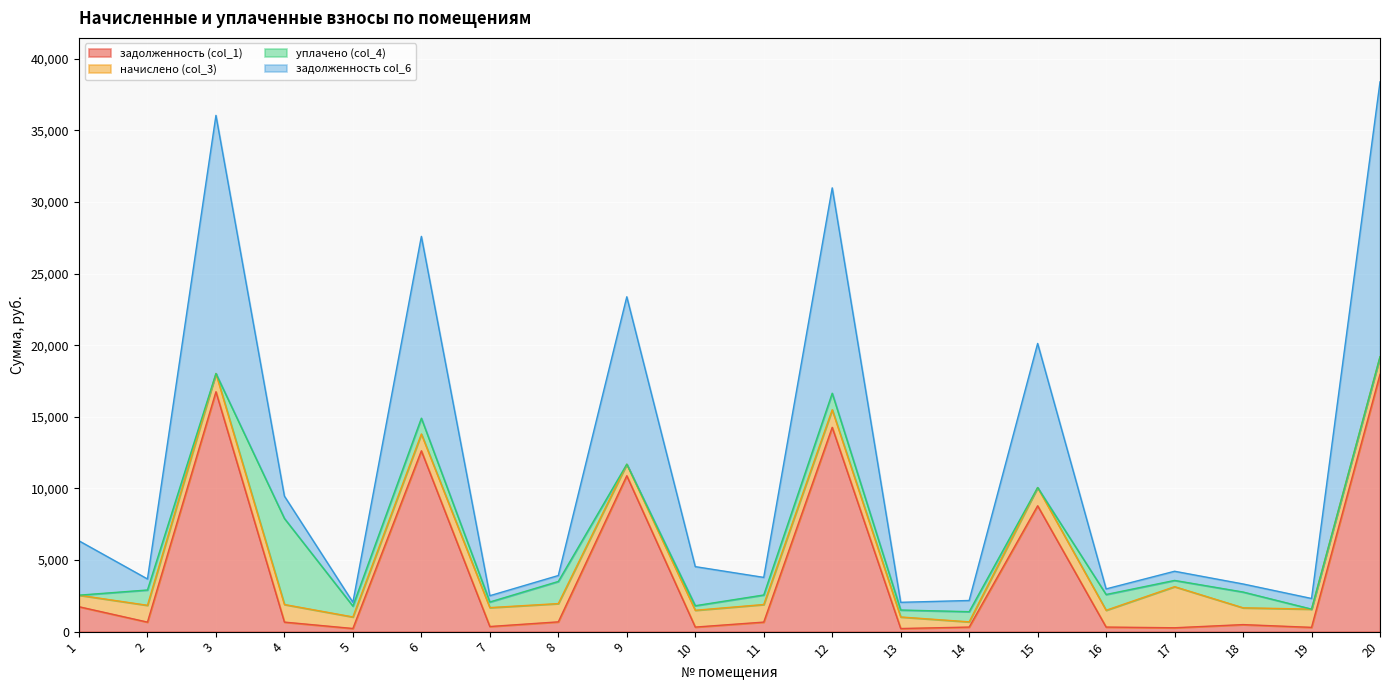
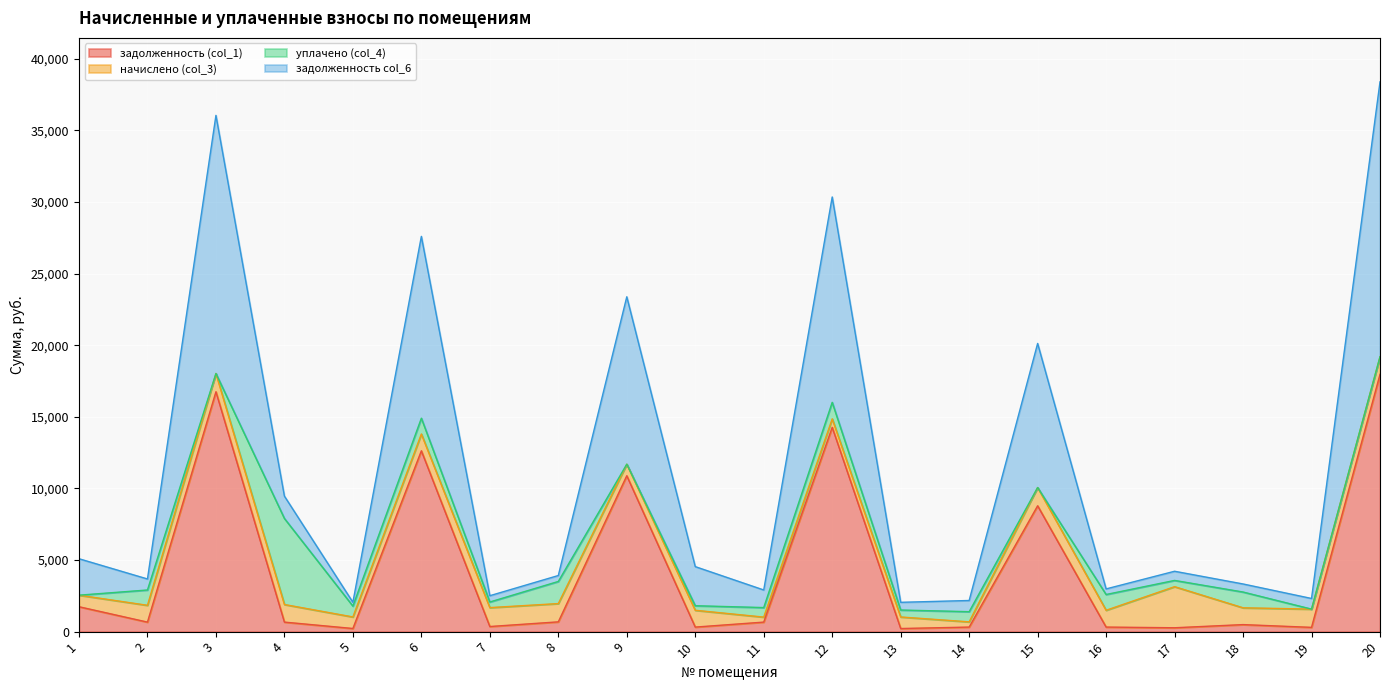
  {
    "задолженность (col_1)": {
      "1": "1,700",
      "2": "700",
      "3": "16,700",
      "4": "700",
      "5": "200",
      "6": "12,600",
      "7": "400",
      "8": "700",
      "9": "10,900",
      "10": "300",
      "11": "700",
      "12": "14,300",
      "13": "200",
      "14": "300",
      "15": "8,800",
      "16": "300",
      "17": "300",
      "18": "500",
      "19": "300",
      "20": "18,000"
    },
    "начислено (col_3)": {
      "2": "1,200",
      "4": "1,200",
      "5": "800",
      "6": "1,200",
      "7": "1,300",
      "8": "1,300",
      "10": "1,200",
-     "11": "1,200",
-     "12": "1,200",
+     "11": "400",
+     "12": "600",
      "13": "800",
      "14": "400",
      "16": "1,200",
      "17": "2,900",
      "18": "1,200"
    },
    "уплачено (col_4)": {
      "2": "1,100",
      "4": "6,000",
      "5": "800",
      "6": "1,100",
      "7": "400",
      "8": "1,500",
      "10": "300",
      "11": "700",
      "12": "1,200",
      "13": "500",
      "14": "700",
      "16": "1,100",
      "17": "400",
      "18": "1,100"
    },
    "задолженность col_6": {
-     "1": "3,800",
+     "1": "2,500",
      "2": "800",
      "3": "18,000",
      "4": "1,600",
      "5": "300",
      "6": "12,700",
      "7": "400",
      "8": "400",
      "9": "11,700",
      "10": "2,700",
      "11": "1,200",
      "12": "14,300",
      "13": "500",
      "14": "800",
      "15": "10,100",
      "16": "400",
      "17": "600",
      "18": "600",
      "19": "700",
      "20": "19,200"
    }
  }
